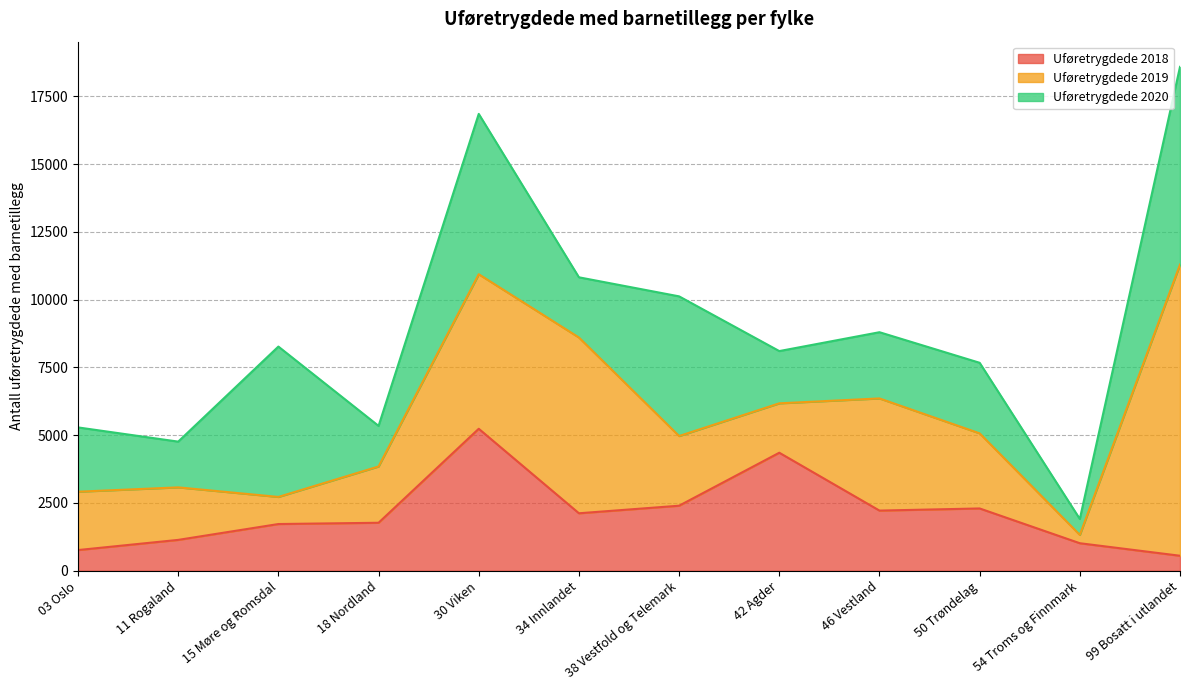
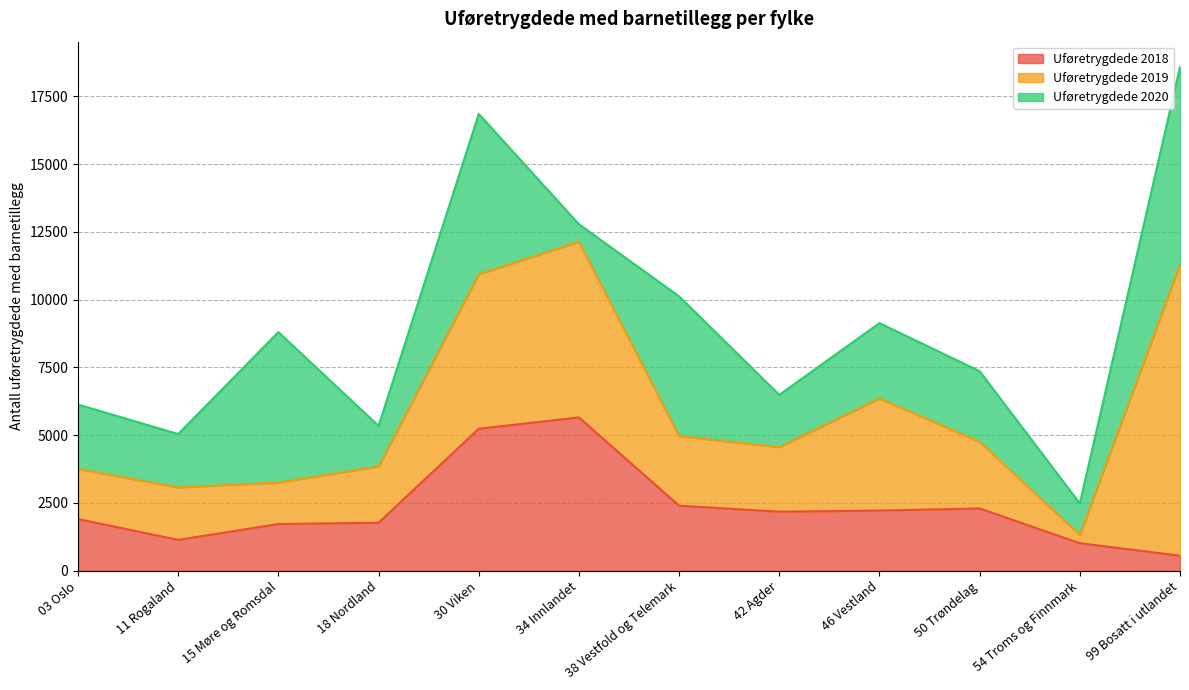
  {
    "Uføretrygdede 2018": {
-     "03 Oslo": 800,
+     "03 Oslo": 1900,
      "11 Rogaland": 1100,
      "15 Møre og Romsdal": 1700,
      "18 Nordland": 1800,
      "30 Viken": 5200,
-     "34 Innlandet": 2100,
+     "34 Innlandet": 5700,
      "38 Vestfold og Telemark": 2400,
-     "42 Agder": 4400,
+     "42 Agder": 2200,
      "46 Vestland": 2200,
      "50 Trøndelag": 2300,
      "54 Troms og Finnmark": 1000,
      "99 Bosatt i utlandet": 600
    },
    "Uføretrygdede 2019": {
-     "03 Oslo": 2200,
+     "03 Oslo": 1900,
      "11 Rogaland": 1900,
-     "15 Møre og Romsdal": 1000,
+     "15 Møre og Romsdal": 1500,
      "18 Nordland": 2100,
      "30 Viken": 5700,
      "34 Innlandet": 6500,
      "38 Vestfold og Telemark": 2600,
-     "42 Agder": 1800,
+     "42 Agder": 2400,
      "46 Vestland": 4100,
-     "50 Trøndelag": 2800,
+     "50 Trøndelag": 2500,
      "54 Troms og Finnmark": 300,
      "99 Bosatt i utlandet": 10700
    },
    "Uføretrygdede 2020": {
      "03 Oslo": 2400,
-     "11 Rogaland": 1700,
+     "11 Rogaland": 2000,
      "15 Møre og Romsdal": 5500,
      "18 Nordland": 1500,
      "30 Viken": 5900,
-     "34 Innlandet": 2200,
+     "34 Innlandet": 600,
      "38 Vestfold og Telemark": 5200,
      "42 Agder": 1900,
-     "46 Vestland": 2400,
+     "46 Vestland": 2800,
      "50 Trøndelag": 2600,
-     "54 Troms og Finnmark": 600,
+     "54 Troms og Finnmark": 1200,
      "99 Bosatt i utlandet": 7300
    }
  }
